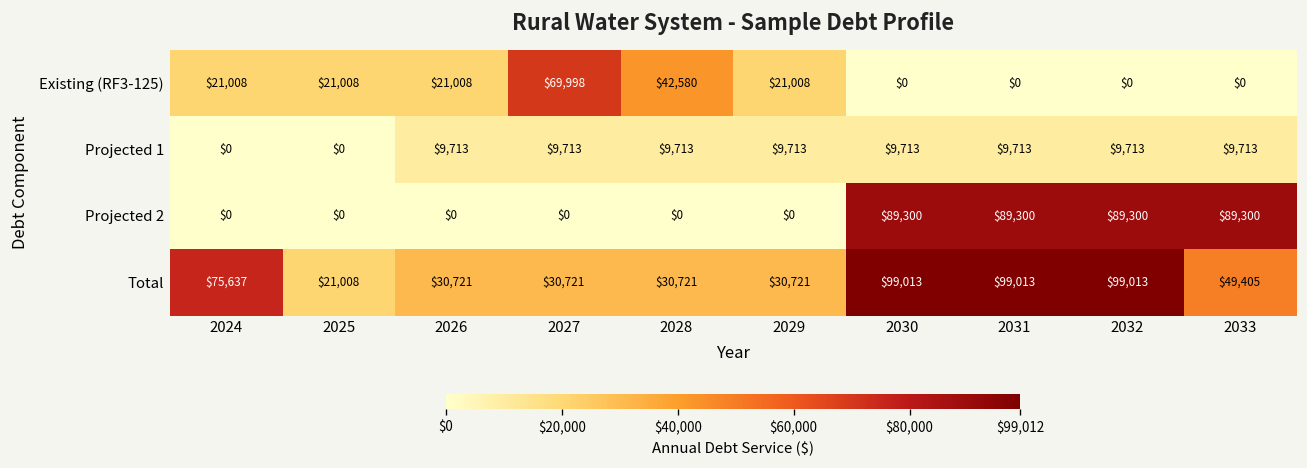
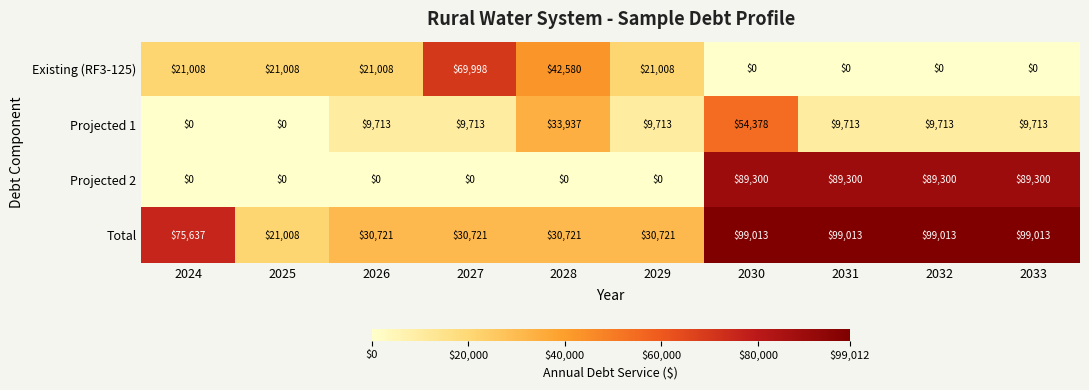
  {
    "Existing (RF3-125)": {
      "2024": "$21,008",
      "2025": "$21,008",
      "2026": "$21,008",
      "2027": "$69,998",
      "2028": "$42,580",
      "2029": "$21,008",
      "2030": "$0",
      "2031": "$0",
      "2032": "$0",
      "2033": "$0"
    },
    "Projected 1": {
      "2024": "$0",
      "2025": "$0",
      "2026": "$9,713",
      "2027": "$9,713",
-     "2028": "$9,713",
+     "2028": "$33,937",
      "2029": "$9,713",
-     "2030": "$9,713",
+     "2030": "$54,378",
      "2031": "$9,713",
      "2032": "$9,713",
      "2033": "$9,713"
    },
    "Projected 2": {
      "2024": "$0",
      "2025": "$0",
      "2026": "$0",
      "2027": "$0",
      "2028": "$0",
      "2029": "$0",
      "2030": "$89,300",
      "2031": "$89,300",
      "2032": "$89,300",
      "2033": "$89,300"
    },
    "Total": {
      "2024": "$75,637",
      "2025": "$21,008",
      "2026": "$30,721",
      "2027": "$30,721",
      "2028": "$30,721",
      "2029": "$30,721",
      "2030": "$99,013",
      "2031": "$99,013",
      "2032": "$99,013",
-     "2033": "$49,405"
+     "2033": "$99,013"
    }
  }
